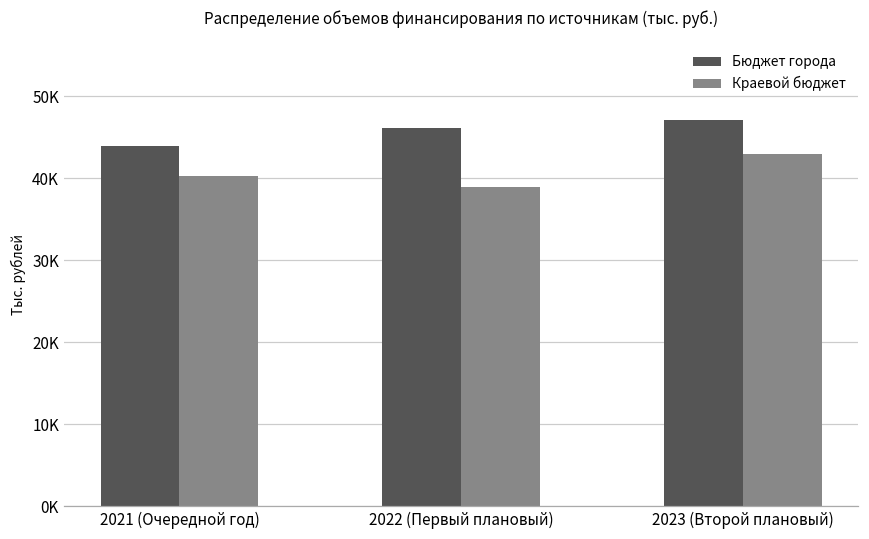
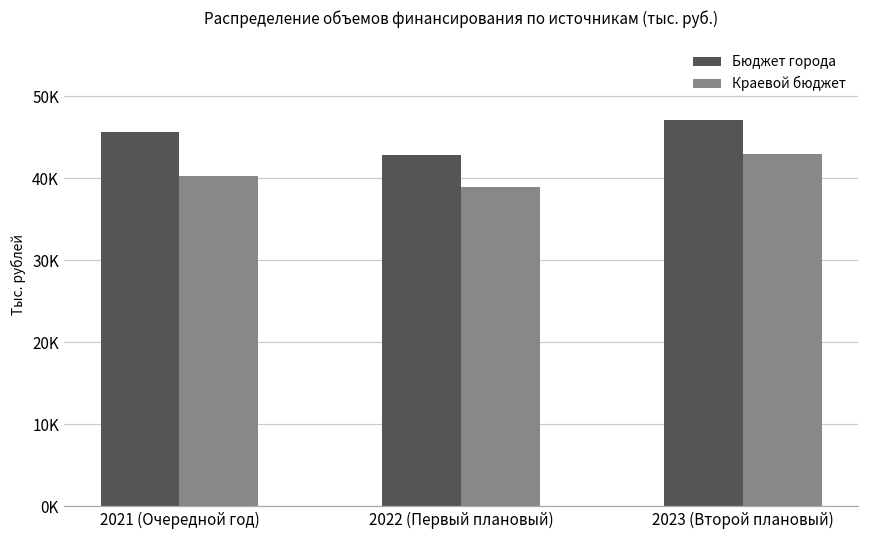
  {
    "Бюджет города": {
-     "2021 (Очередной год)": 44000,
-     "2022 (Первый плановый)": 46000,
+     "2021 (Очередной год)": 46000,
+     "2022 (Первый плановый)": 43000,
      "2023 (Второй плановый)": 47000
    },
    "Краевой бюджет": {
      "2021 (Очередной год)": 40000,
      "2022 (Первый плановый)": 39000,
      "2023 (Второй плановый)": 43000
    }
  }
